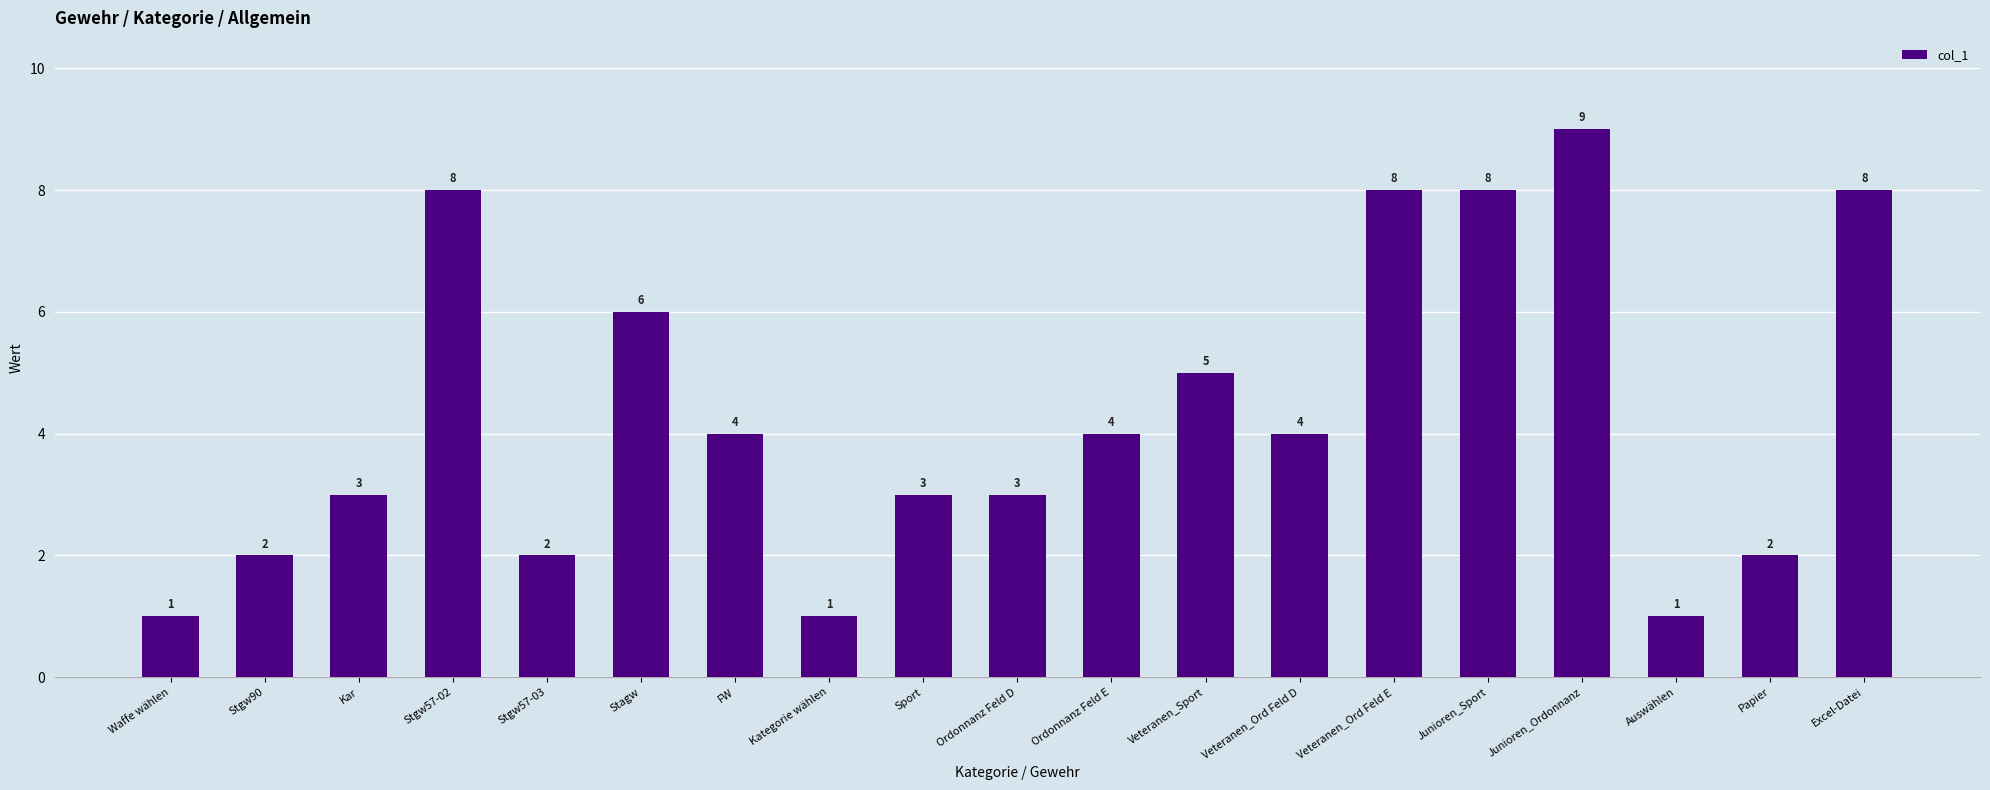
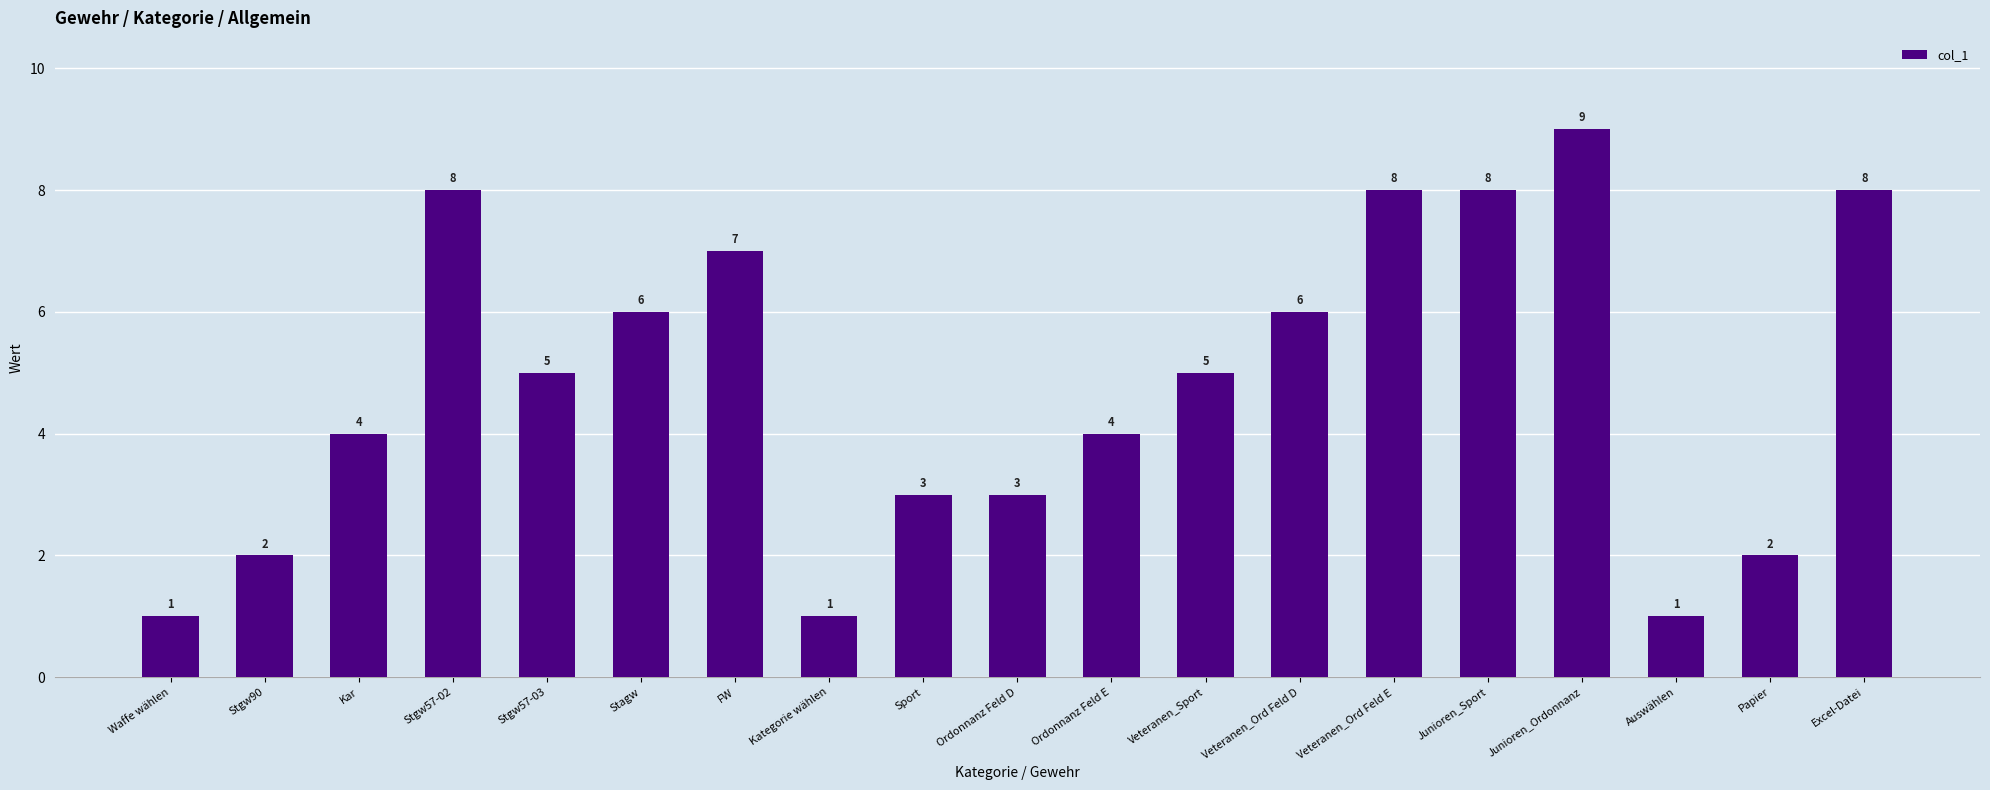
  {
    "Waffe wählen": 1,
    "Stgw90": 2,
-   "Kar": 3,
+   "Kar": 4,
    "Stgw57-02": 8,
-   "Stgw57-03": 2,
+   "Stgw57-03": 5,
    "Stagw": 6,
-   "FW": 4,
+   "FW": 7,
    "Kategorie wählen": 1,
    "Sport": 3,
    "Ordonnanz Feld D": 3,
    "Ordonnanz Feld E": 4,
    "Veteranen_Sport": 5,
-   "Veteranen_Ord Feld D": 4,
+   "Veteranen_Ord Feld D": 6,
    "Veteranen_Ord Feld E": 8,
    "Junioren_Sport": 8,
    "Junioren_Ordonnanz": 9,
    "Auswählen": 1,
    "Papier": 2,
    "Excel-Datei": 8
  }
